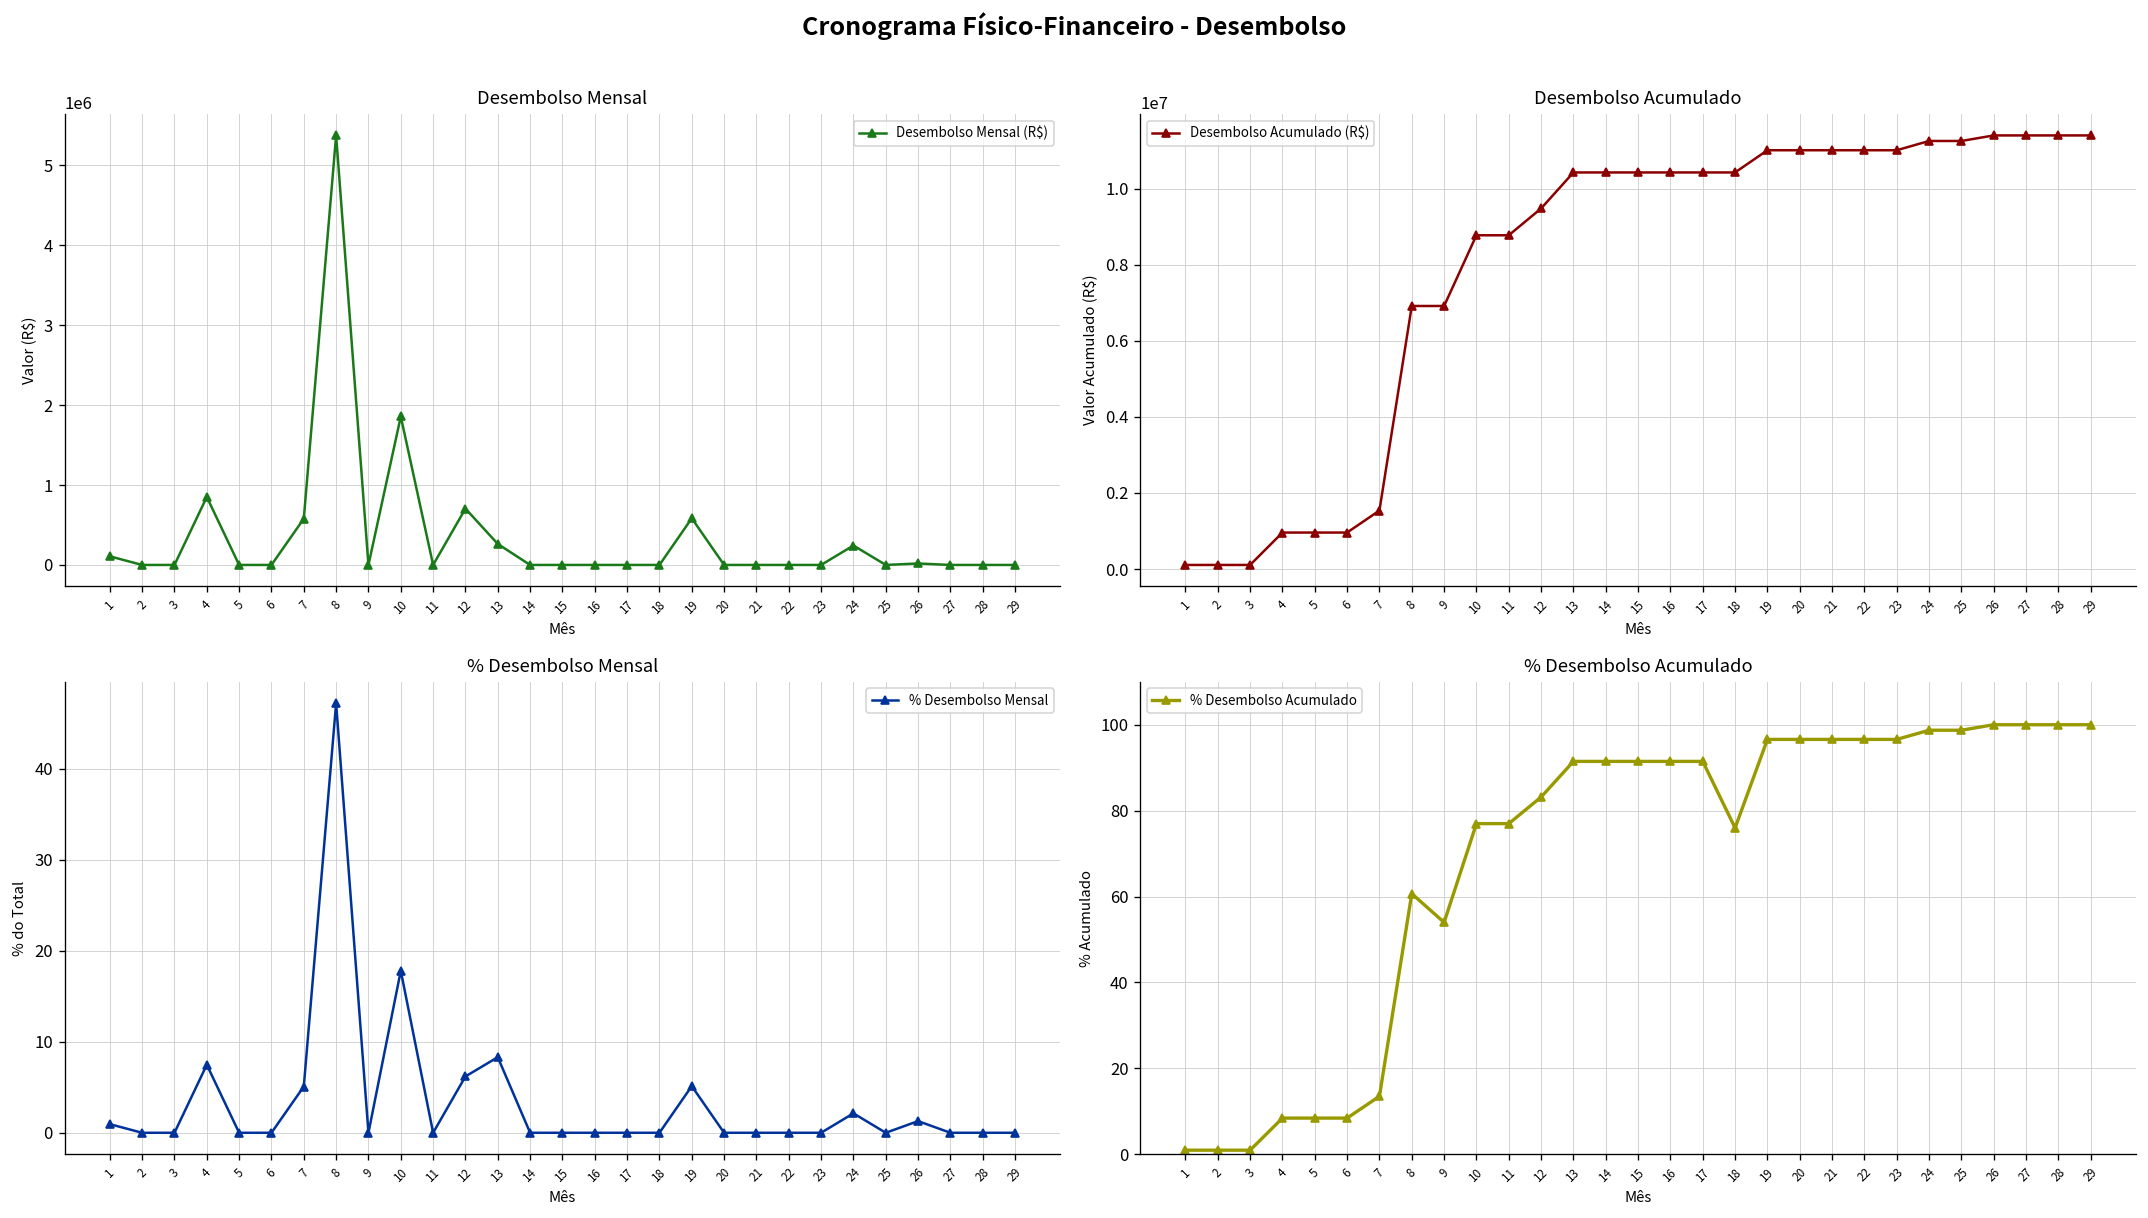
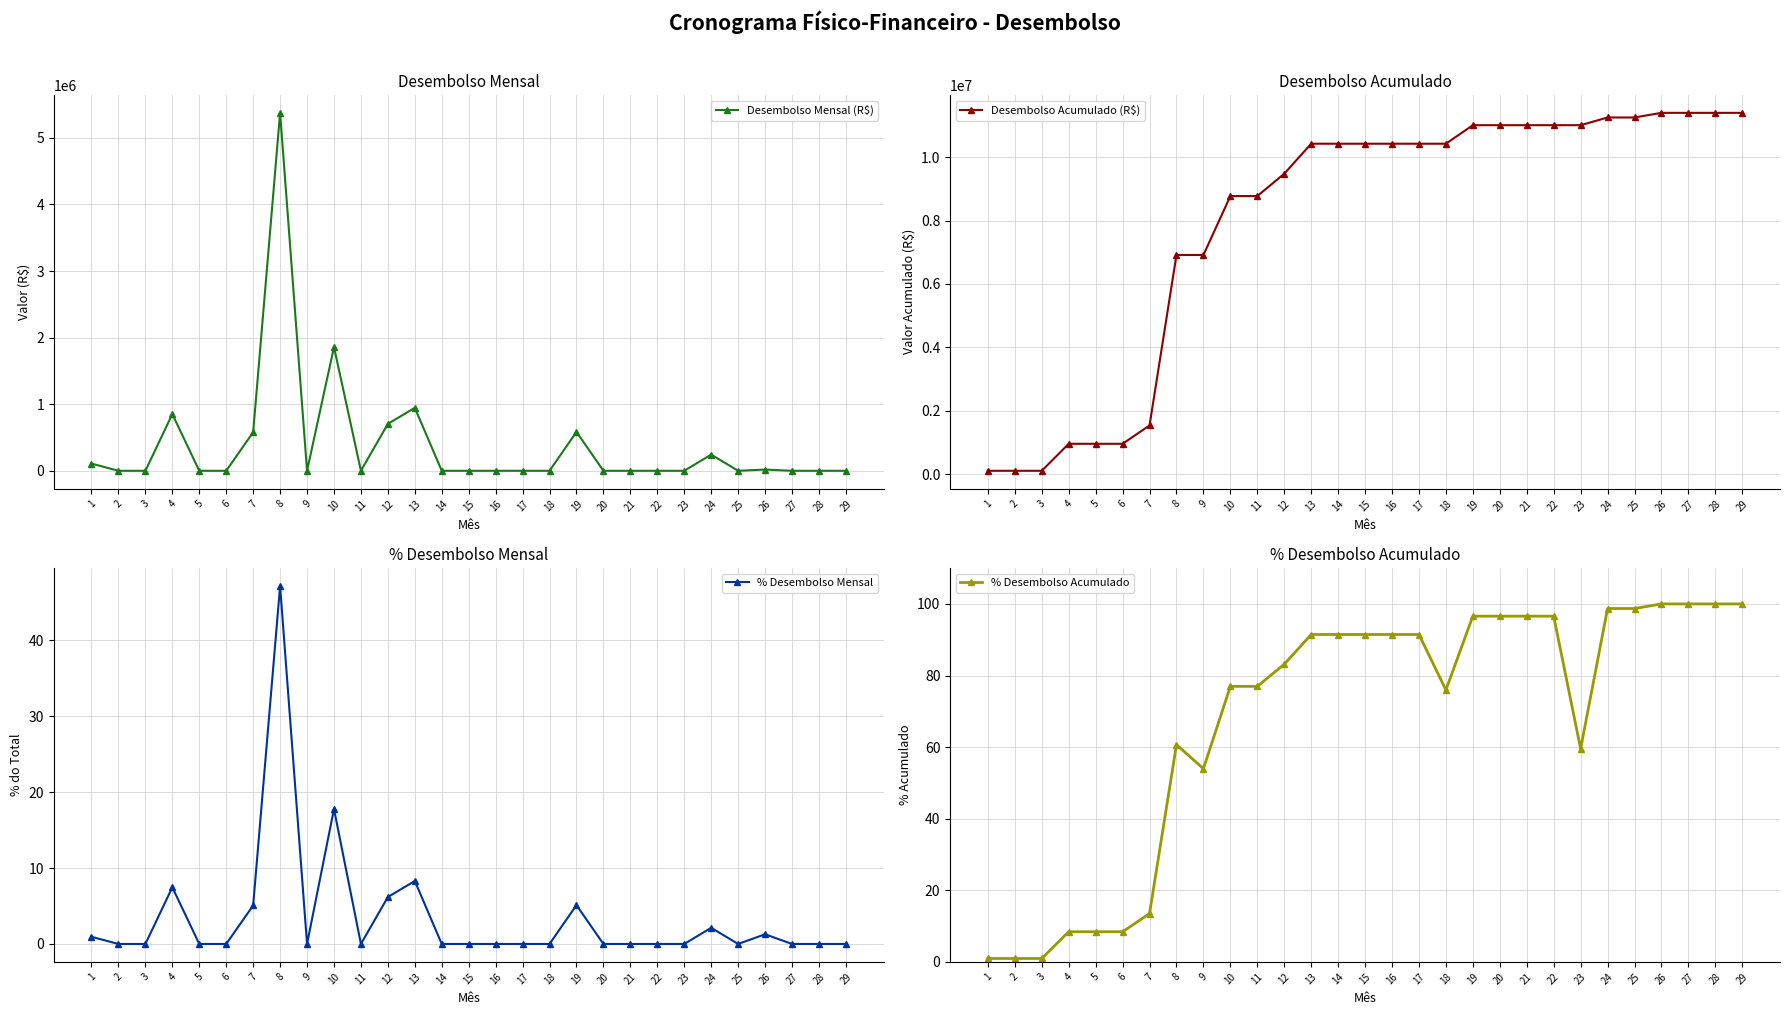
  {
    "Desembolso Mensal": {
      "1": 100000,
      "2": 0,
      "3": 0,
      "4": 900000,
      "5": 0,
      "6": 0,
      "7": 600000,
      "8": 5400000,
      "9": 0,
      "10": 1900000,
      "11": 0,
      "12": 700000,
-     "13": 300000,
+     "13": 900000,
      "14": 0,
      "15": 0,
      "16": 0,
      "17": 0,
      "18": 0,
      "19": 600000,
      "20": 0,
      "21": 0,
      "22": 0,
      "23": 0,
      "24": 200000,
      "25": 0,
      "26": 0,
      "27": 0,
      "28": 0,
      "29": 0
    },
    "Desembolso Acumulado": {
      "1": 100000,
      "2": 100000,
      "3": 100000,
      "4": 1000000,
      "5": 1000000,
      "6": 1000000,
      "7": 1500000,
      "8": 6900000,
      "9": 6900000,
      "10": 8800000,
      "11": 8800000,
      "12": 9500000,
      "13": 10400000,
      "14": 10400000,
      "15": 10400000,
      "16": 10400000,
      "17": 10400000,
      "18": 10400000,
      "19": 11000000,
      "20": 11000000,
      "21": 11000000,
      "22": 11000000,
      "23": 11000000,
      "24": 11300000,
      "25": 11300000,
      "26": 11400000,
      "27": 11400000,
      "28": 11400000,
      "29": 11400000
    },
    "% Desembolso Mensal": {
      "1": 1,
      "2": 0,
      "3": 0,
      "4": 7,
      "5": 0,
      "6": 0,
      "7": 5,
      "8": 47,
      "9": 0,
      "10": 18,
      "11": 0,
      "12": 6,
      "13": 8,
      "14": 0,
      "15": 0,
      "16": 0,
      "17": 0,
      "18": 0,
      "19": 5,
      "20": 0,
      "21": 0,
      "22": 0,
      "23": 0,
      "24": 2,
      "25": 0,
      "26": 1,
      "27": 0,
      "28": 0,
      "29": 0
    },
    "% Desembolso Acumulado": {
      "1": 1,
      "2": 1,
      "3": 1,
      "4": 8,
      "5": 8,
      "6": 8,
      "7": 13,
      "8": 61,
      "9": 54,
      "10": 77,
      "11": 77,
      "12": 83,
      "13": 91,
      "14": 91,
      "15": 91,
      "16": 91,
      "17": 91,
      "18": 76,
      "19": 97,
      "20": 97,
      "21": 97,
      "22": 97,
-     "23": 97,
+     "23": 60,
      "24": 99,
      "25": 99,
      "26": 100,
      "27": 100,
      "28": 100,
      "29": 100
    }
  }
